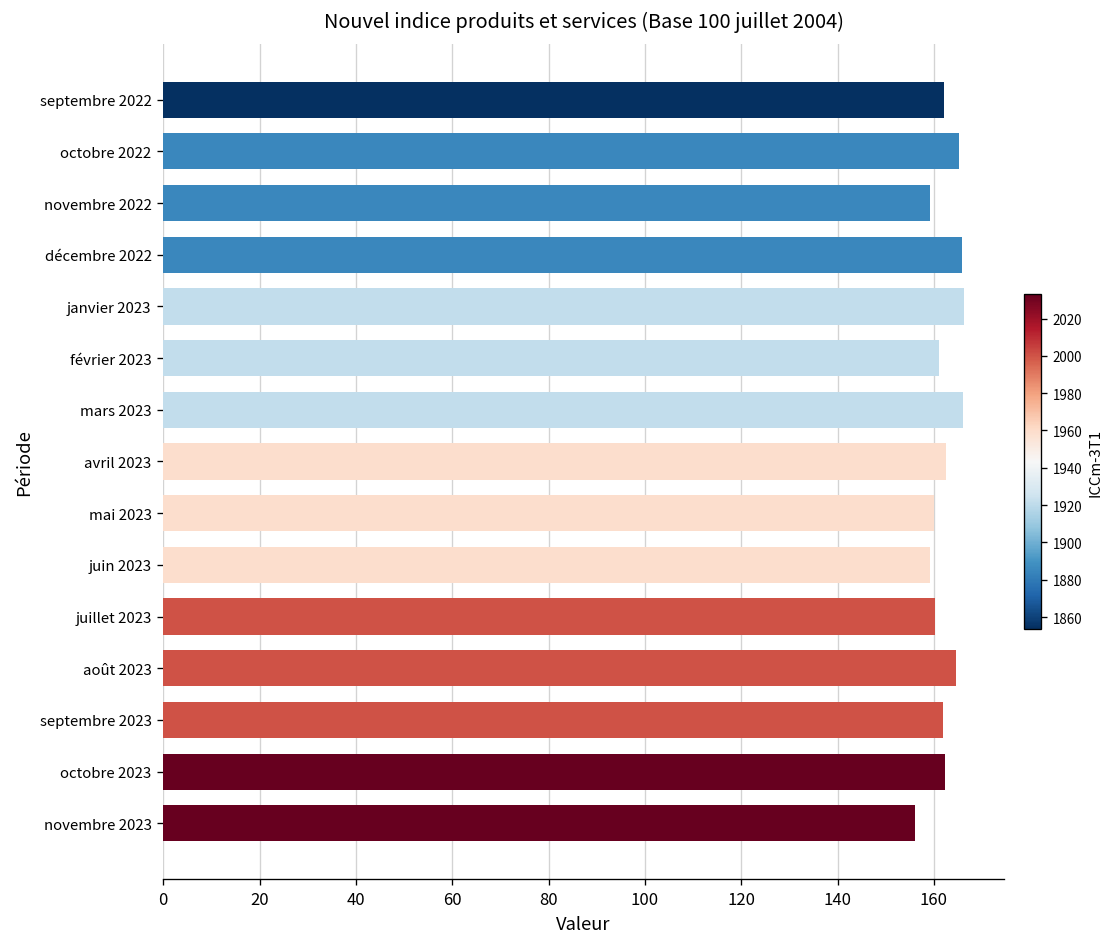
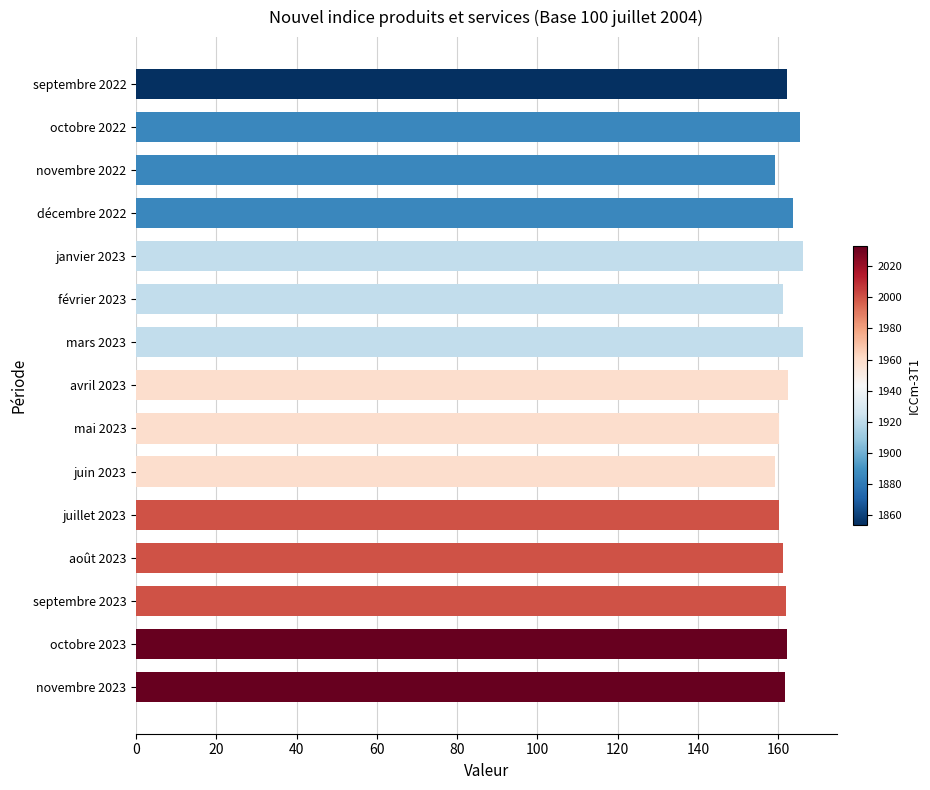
  {
    "septembre 2022": 162,
    "octobre 2022": 165,
    "novembre 2022": 159,
-   "décembre 2022": 166,
+   "décembre 2022": 164,
    "janvier 2023": 166,
    "février 2023": 161,
    "mars 2023": 166,
    "avril 2023": 163,
    "mai 2023": 160,
    "juin 2023": 159,
    "juillet 2023": 160,
-   "août 2023": 165,
+   "août 2023": 161,
    "septembre 2023": 162,
    "octobre 2023": 162,
-   "novembre 2023": 156
+   "novembre 2023": 162
  }
